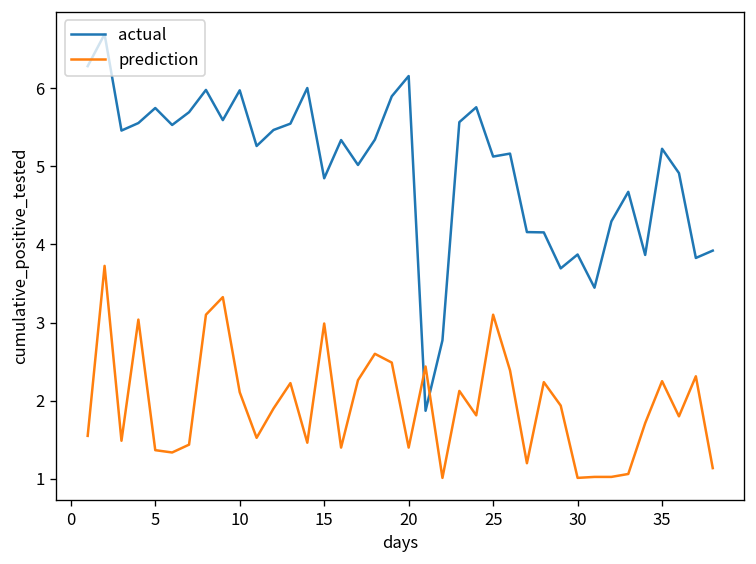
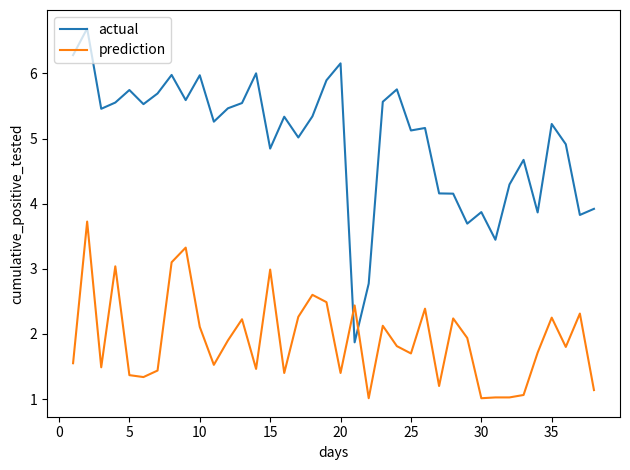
  {
    "actual": {
      "5": 5.7,
      "10": 6.0,
      "15": 4.8,
      "20": 6.2,
      "25": 5.1,
      "30": 3.9,
      "35": 5.2
    },
    "prediction": {
      "5": 1.4,
      "10": 2.1,
      "15": 3.0,
      "20": 1.4,
-     "25": 3.1,
+     "25": 1.7,
      "30": 1.0,
      "35": 2.3
    }
  }
